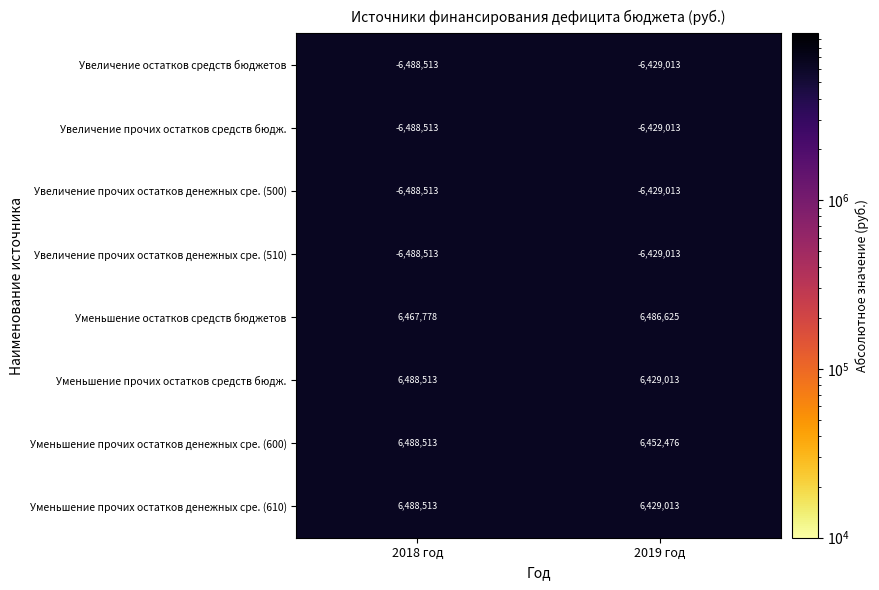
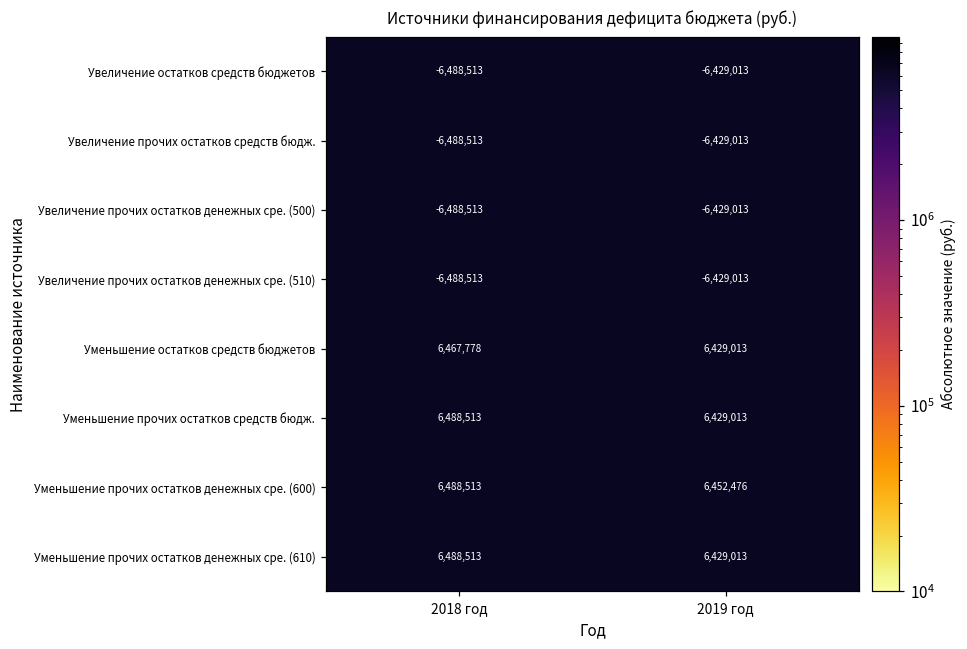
  {
    "Увеличение остатков средств бюджетов": {
      "2018 год": "-6,488,513",
      "2019 год": "-6,429,013"
    },
    "Увеличение прочих остатков средств бюдж.": {
      "2018 год": "-6,488,513",
      "2019 год": "-6,429,013"
    },
    "Увеличение прочих остатков денежных сре. (500)": {
      "2018 год": "-6,488,513",
      "2019 год": "-6,429,013"
    },
    "Увеличение прочих остатков денежных сре. (510)": {
      "2018 год": "-6,488,513",
      "2019 год": "-6,429,013"
    },
    "Уменьшение остатков средств бюджетов": {
      "2018 год": "6,467,778",
-     "2019 год": "6,486,625"
+     "2019 год": "6,429,013"
    },
    "Уменьшение прочих остатков средств бюдж.": {
      "2018 год": "6,488,513",
      "2019 год": "6,429,013"
    },
    "Уменьшение прочих остатков денежных сре. (600)": {
      "2018 год": "6,488,513",
      "2019 год": "6,452,476"
    },
    "Уменьшение прочих остатков денежных сре. (610)": {
      "2018 год": "6,488,513",
      "2019 год": "6,429,013"
    }
  }
